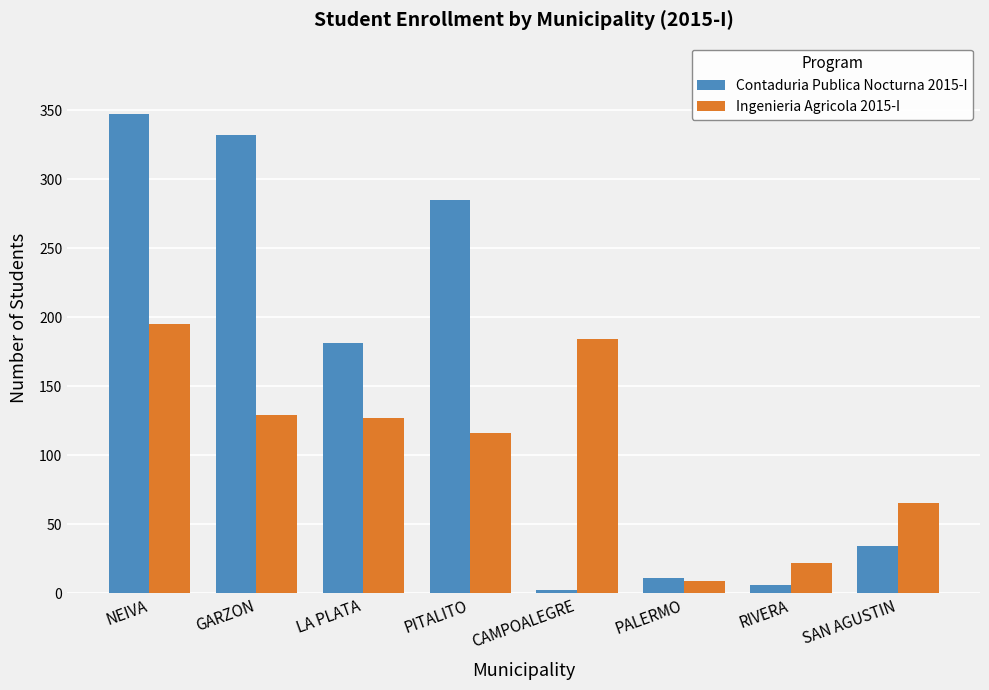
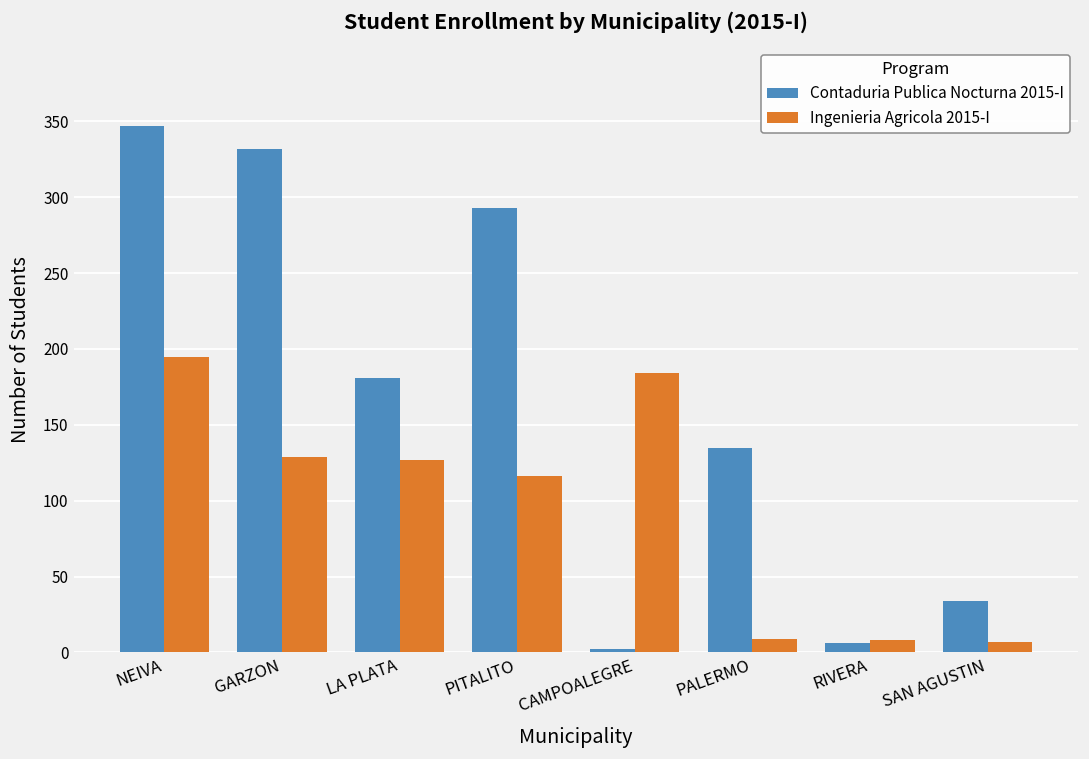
  {
    "Contaduria Publica Nocturna 2015-I": {
      "NEIVA": 347,
      "GARZON": 332,
      "LA PLATA": 181,
-     "PITALITO": 285,
+     "PITALITO": 293,
      "CAMPOALEGRE": 2,
-     "PALERMO": 11,
+     "PALERMO": 135,
      "RIVERA": 6,
      "SAN AGUSTIN": 34
    },
    "Ingenieria Agricola 2015-I": {
      "NEIVA": 195,
      "GARZON": 129,
      "LA PLATA": 127,
      "PITALITO": 116,
      "CAMPOALEGRE": 184,
      "PALERMO": 9,
-     "RIVERA": 22,
-     "SAN AGUSTIN": 65
+     "RIVERA": 8,
+     "SAN AGUSTIN": 7
    }
  }
